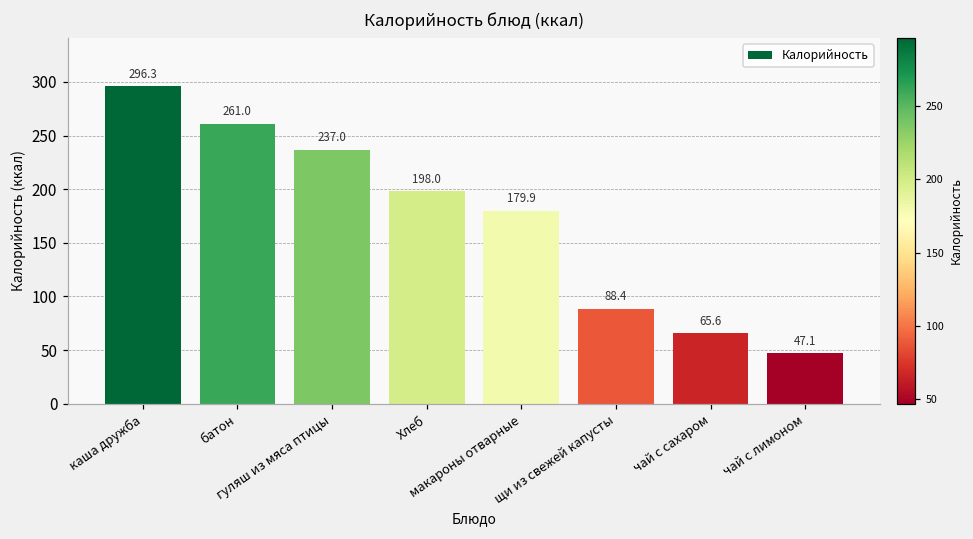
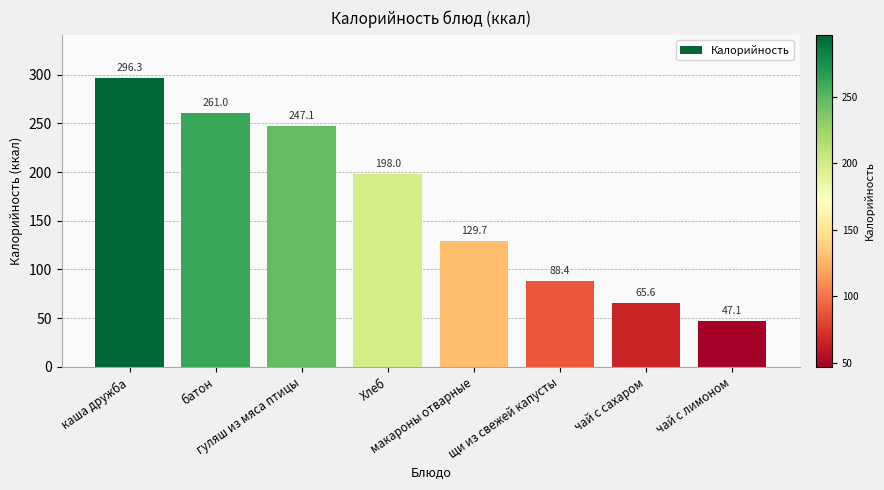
  {
    "каша дружба": 296.3,
    "батон": 261.0,
-   "гуляш из мяса птицы": 237.0,
+   "гуляш из мяса птицы": 247.1,
    "Хлеб": 198.0,
-   "макароны отварные": 179.9,
+   "макароны отварные": 129.7,
    "щи из свежей капусты": 88.4,
    "чай с сахаром": 65.6,
    "чай с лимоном": 47.1
  }
